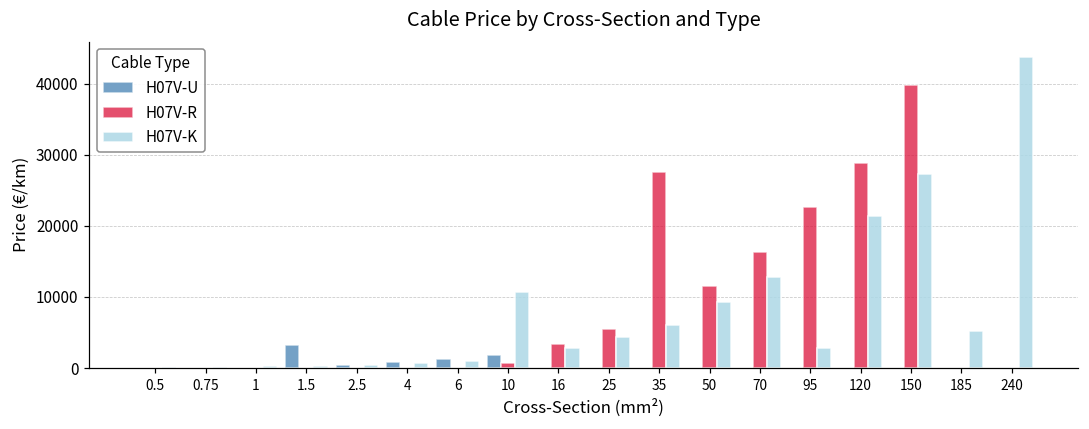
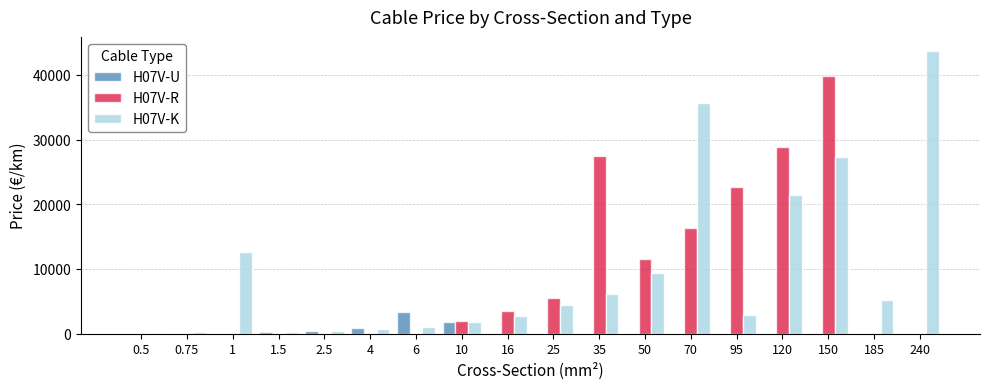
  {
    "H07V-U": {
      "0.5": 0,
      "0.75": 0,
      "1": 0,
-     "1.5": 3000,
+     "1.5": 0,
      "2.5": 0,
      "4": 1000,
-     "6": 1000,
+     "6": 3000,
      "10": 2000,
      "16": 0,
      "25": 0,
      "35": 0,
      "50": 0,
      "70": 0,
      "95": 0,
      "120": 0,
      "150": 0,
      "185": 0,
      "240": 0
    },
    "H07V-R": {
      "0.5": 0,
      "0.75": 0,
      "1": 0,
      "1.5": 0,
      "2.5": 0,
      "4": 0,
      "6": 0,
-     "10": 1000,
+     "10": 2000,
      "16": 3000,
      "25": 5000,
      "35": 28000,
      "50": 11000,
      "70": 16000,
      "95": 23000,
      "120": 29000,
      "150": 40000,
      "185": 0,
      "240": 0
    },
    "H07V-K": {
-     "1": 0,
+     "1": 13000,
      "2.5": 0,
      "4": 1000,
      "6": 1000,
-     "10": 11000,
+     "10": 2000,
      "16": 3000,
      "25": 4000,
      "35": 6000,
      "50": 9000,
-     "70": 13000,
+     "70": 36000,
      "95": 3000,
      "120": 21000,
      "150": 27000,
      "185": 5000,
      "240": 44000
    }
  }
